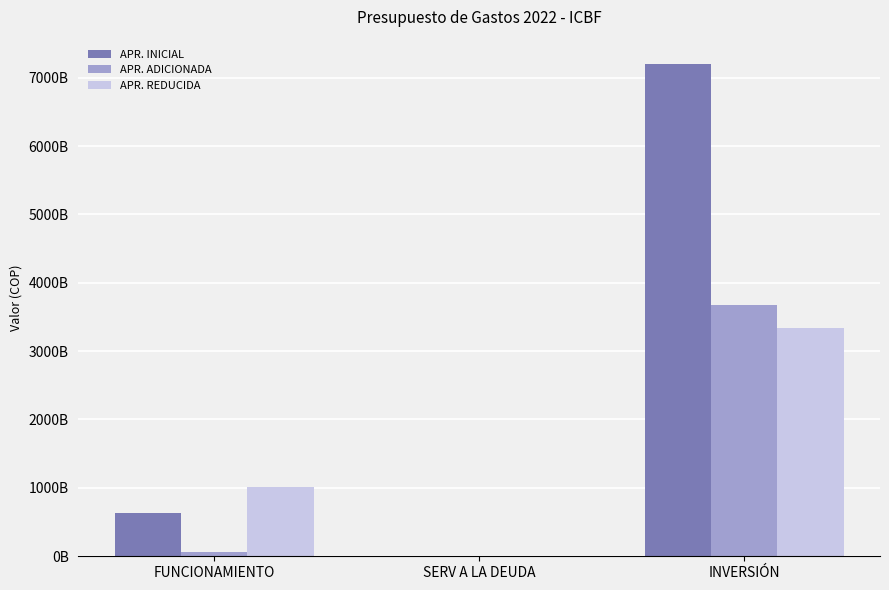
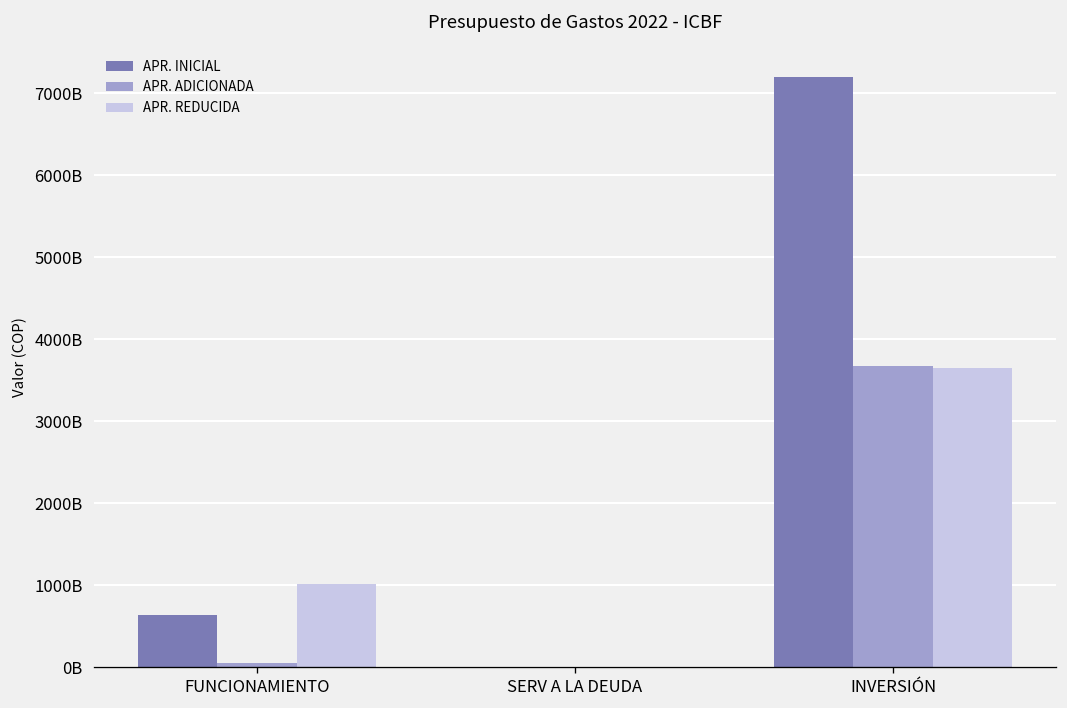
  {
    "APR. REDUCIDA": {
      "FUNCIONAMIENTO": 1000000000000,
      "SERV A LA DEUDA": 0,
-     "INVERSIÓN": 3300000000000
+     "INVERSIÓN": 3600000000000
    }
  }
